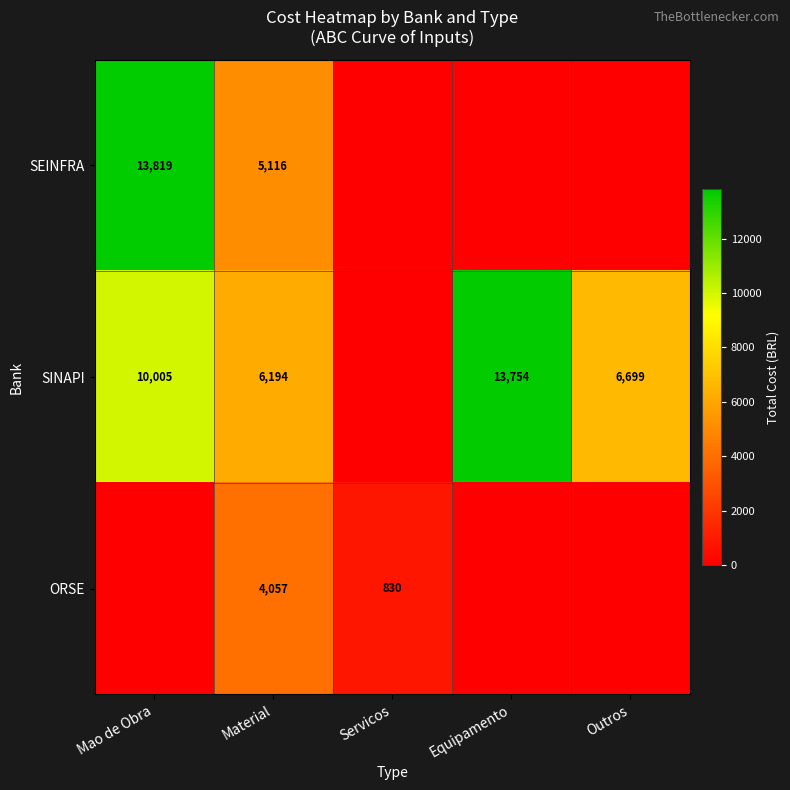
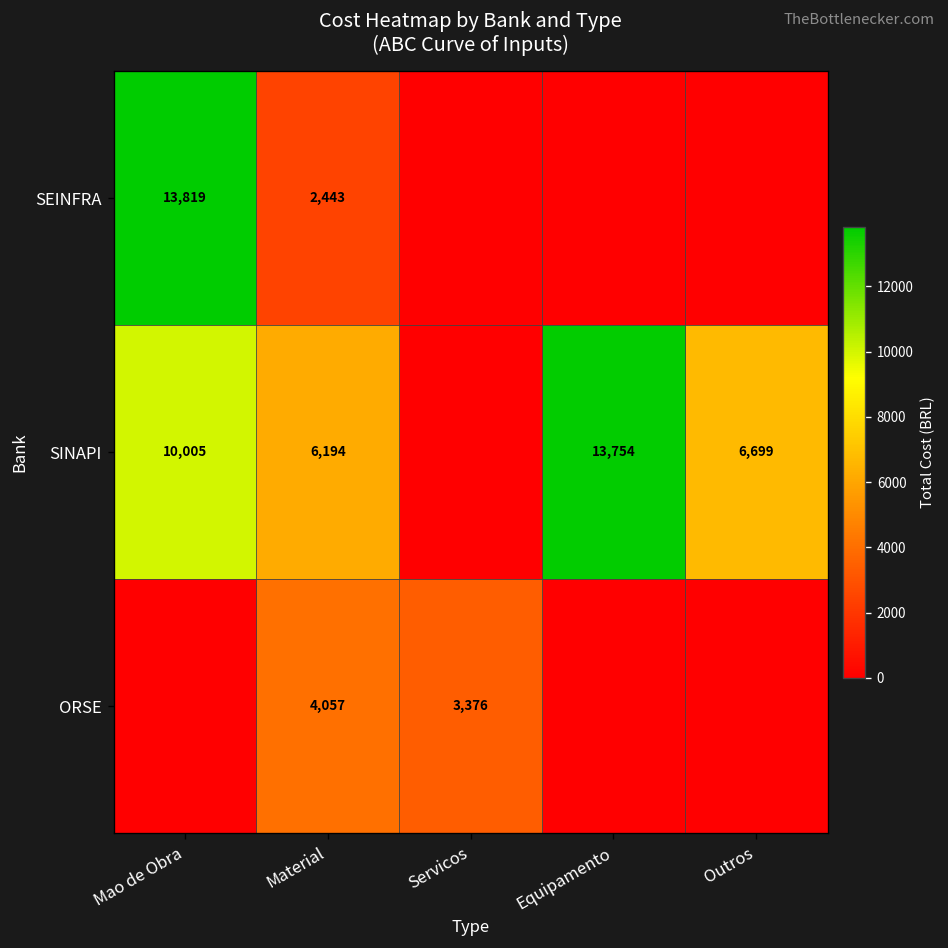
  {
    "SEINFRA": {
      "Mao de Obra": "13,819",
-     "Material": "5,116"
+     "Material": "2,443"
    },
    "SINAPI": {
      "Mao de Obra": "10,005",
      "Material": "6,194",
      "Equipamento": "13,754",
      "Outros": "6,699"
    },
    "ORSE": {
      "Material": "4,057",
-     "Servicos": "830"
+     "Servicos": "3,376"
    }
  }
